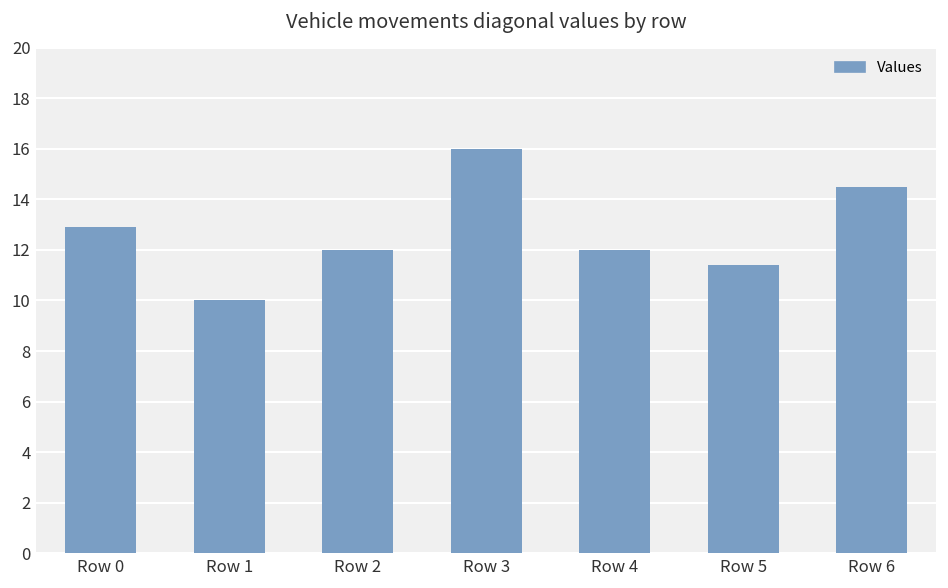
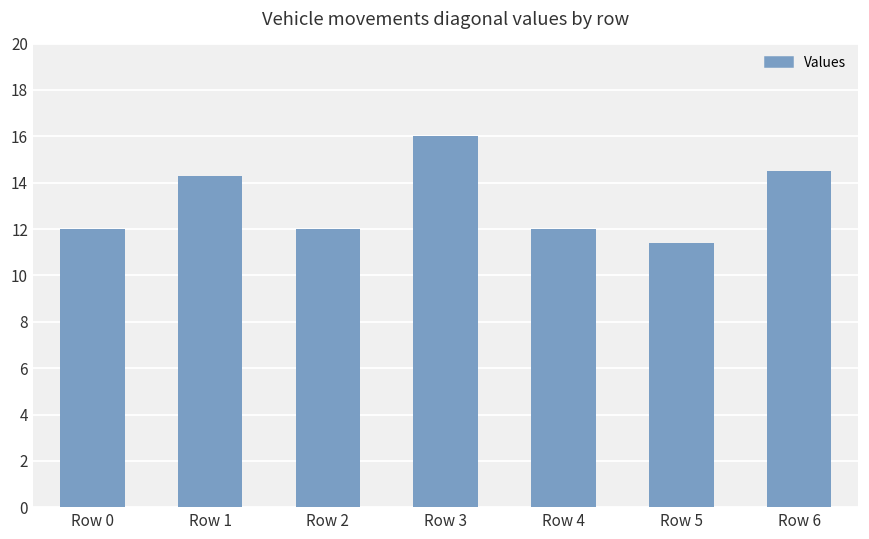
  {
-   "Row 0": 12.9,
-   "Row 1": 10.0,
+   "Row 0": 12.0,
+   "Row 1": 14.3,
    "Row 2": 12.0,
    "Row 3": 16.0,
    "Row 4": 12.0,
    "Row 5": 11.4,
    "Row 6": 14.5
  }
